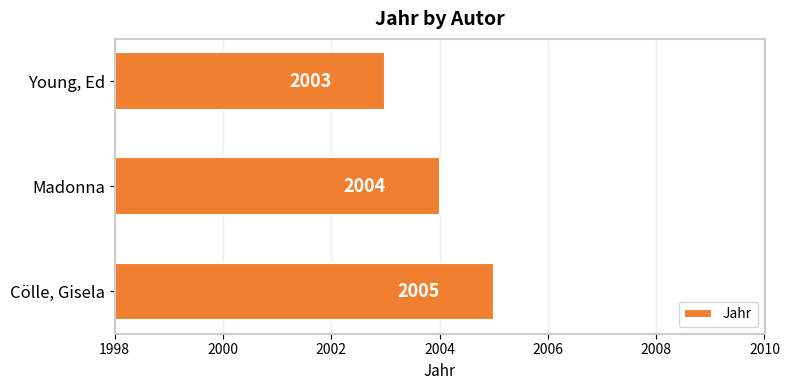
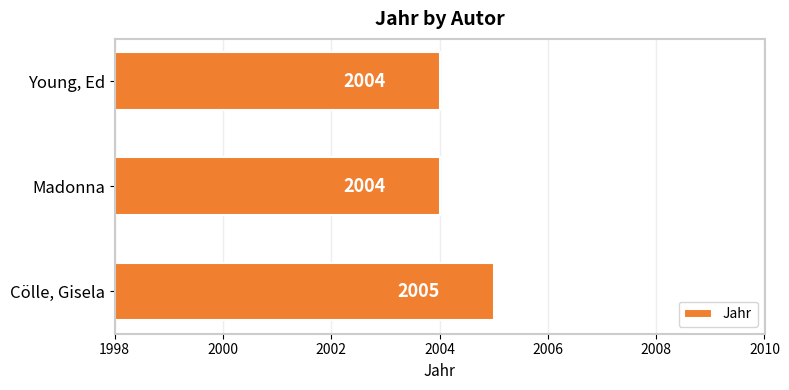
  {
-   "Young, Ed": 2003,
+   "Young, Ed": 2004,
    "Madonna": 2004,
    "Cölle, Gisela": 2005
  }
